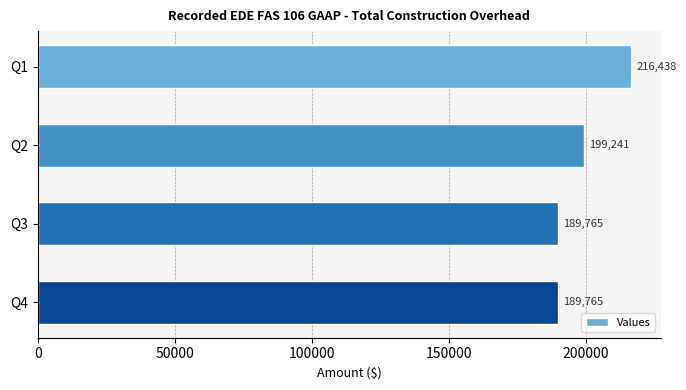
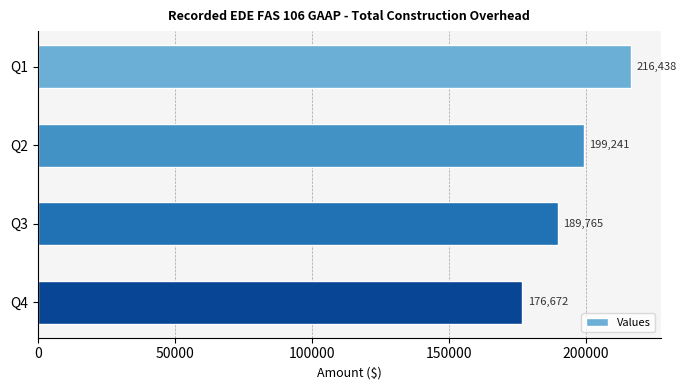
  {
    "Q1": "216,438",
    "Q2": "199,241",
    "Q3": "189,765",
-   "Q4": "189,765"
+   "Q4": "176,672"
  }
